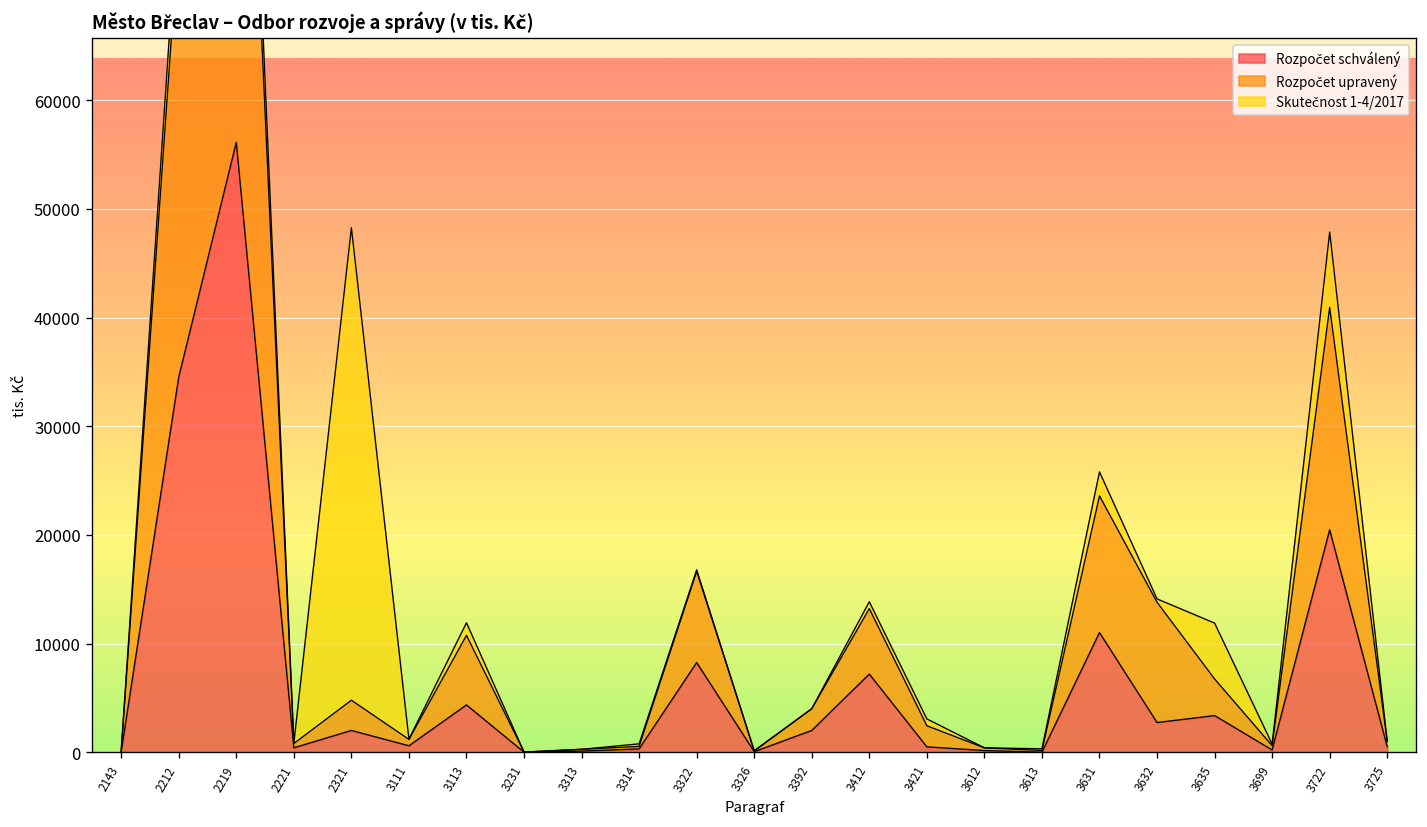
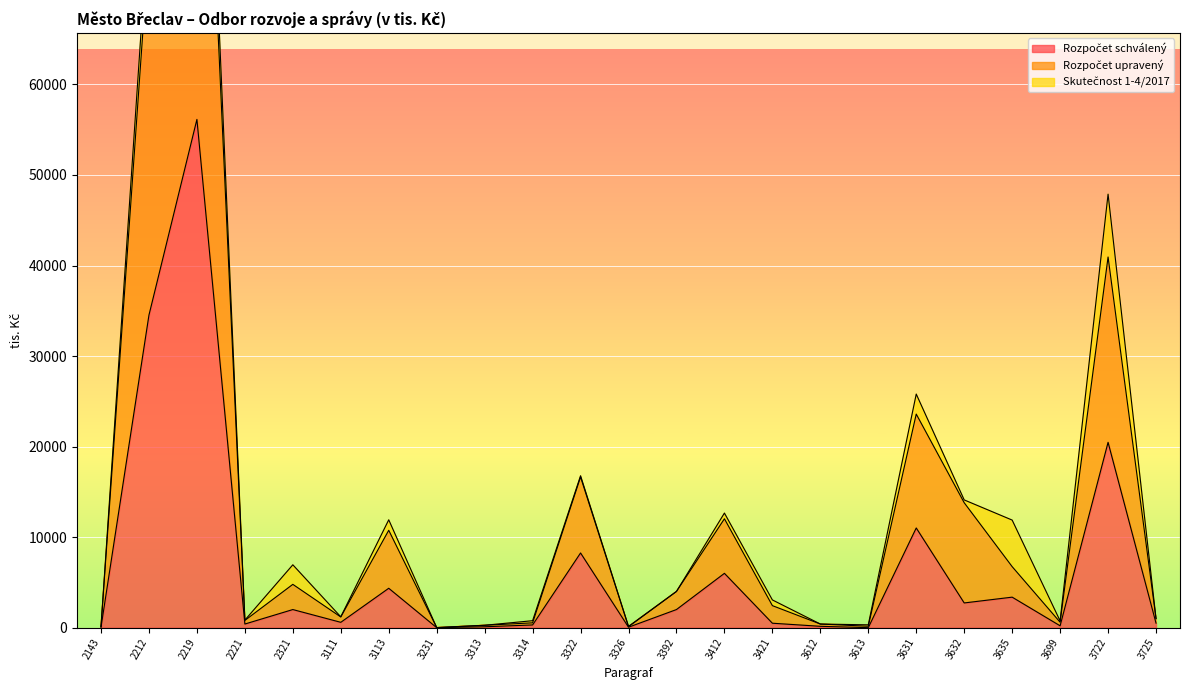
  {
    "Rozpočet schválený": {
      "2212": 35000,
      "2219": 56000,
      "2221": 0,
      "2321": 2000,
      "3111": 1000,
      "3113": 4000,
      "3322": 8000,
      "3392": 2000,
-     "3412": 7000,
+     "3412": 6000,
      "3421": 0,
      "3631": 11000,
      "3632": 3000,
      "3635": 3000,
      "3699": 0,
      "3722": 20000,
      "3725": 1000
    },
    "Rozpočet upravený": {
      "2321": 3000,
      "3113": 6000,
      "3412": 6000,
      "3421": 2000,
      "3631": 13000,
      "3632": 11000,
      "3635": 3000,
      "3722": 20000
    },
    "Skutečnost 1-4/2017": {
-     "2321": 44000,
+     "2321": 2000,
      "3113": 1000,
      "3412": 1000,
      "3421": 1000,
      "3631": 2000,
      "3632": 0,
      "3635": 5000,
      "3722": 7000
    }
  }
